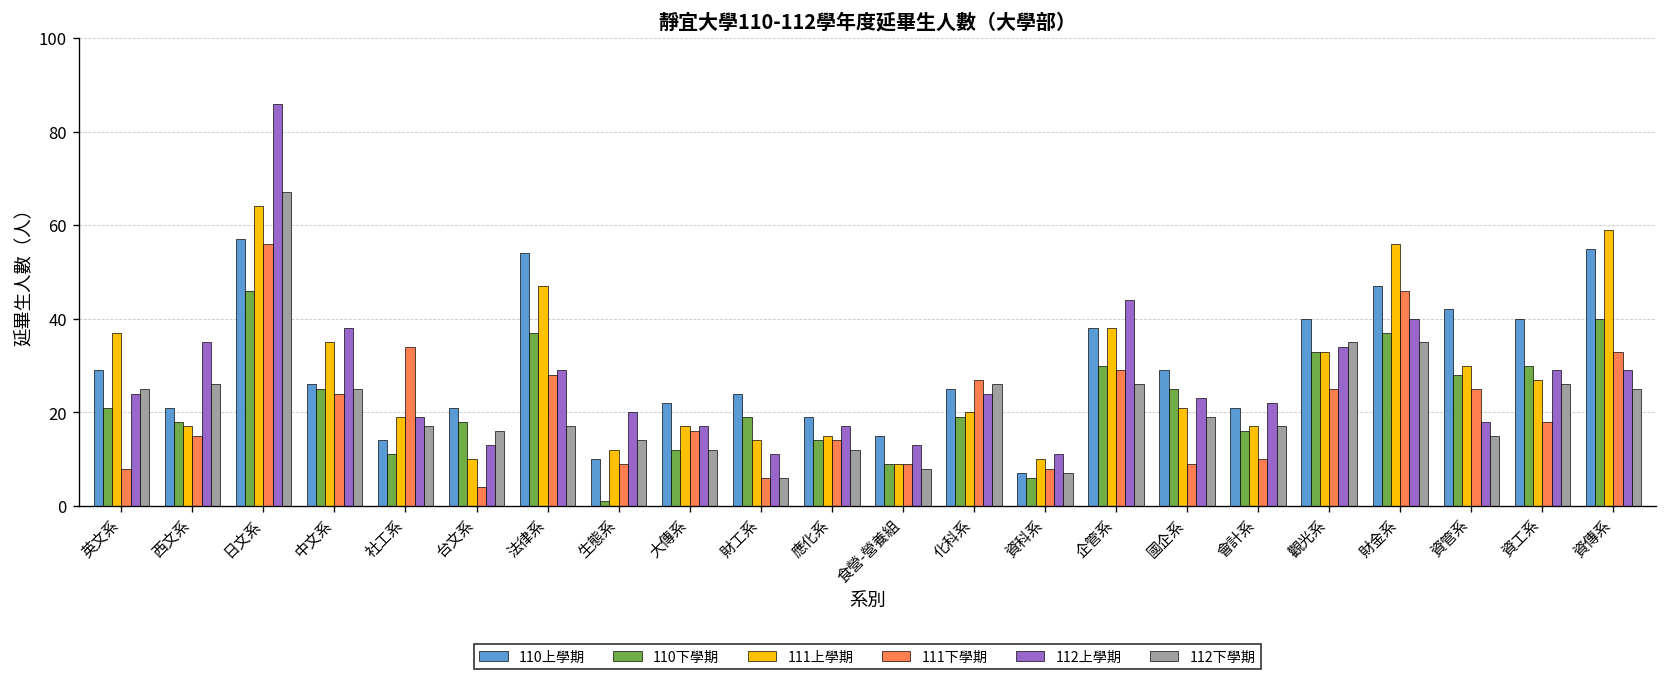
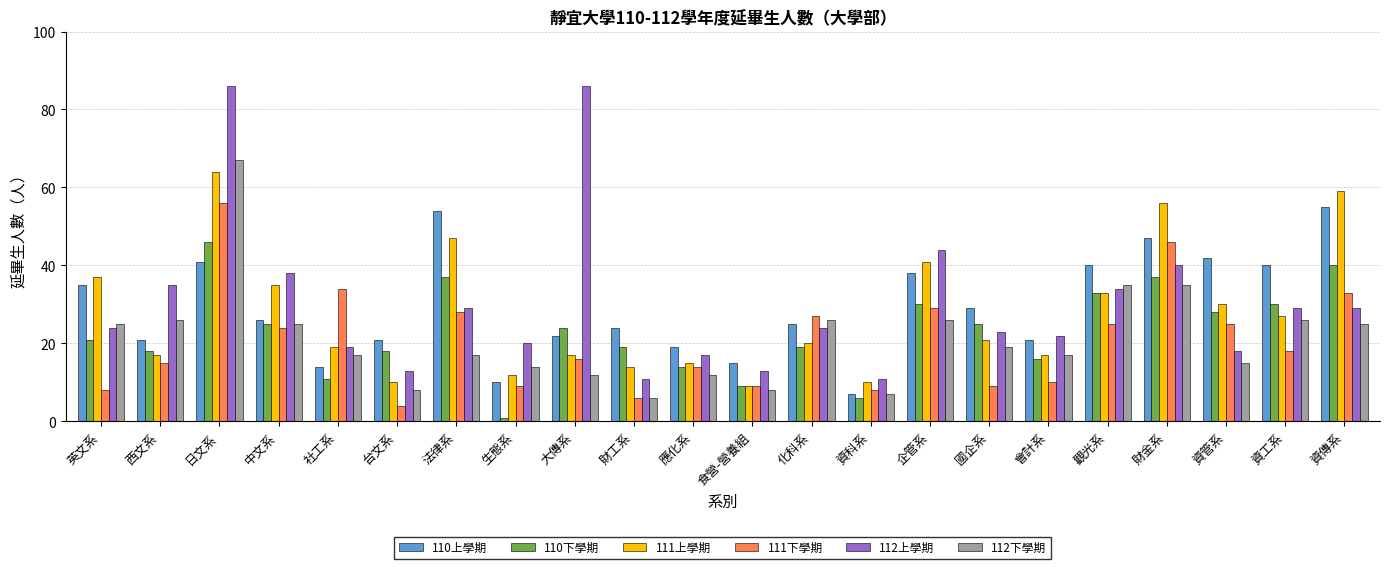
  {
    "110上學期": {
-     "英文系": 29,
+     "英文系": 35,
      "西文系": 21,
-     "日文系": 57,
+     "日文系": 41,
      "中文系": 26,
      "社工系": 14,
      "台文系": 21,
      "法律系": 54,
      "生態系": 10,
      "大傳系": 22,
      "財工系": 24,
      "應化系": 19,
      "食營-營養組": 15,
      "化科系": 25,
      "資科系": 7,
      "企管系": 38,
      "國企系": 29,
      "會計系": 21,
      "觀光系": 40,
      "財金系": 47,
      "資管系": 42,
      "資工系": 40,
      "資傳系": 55
    },
    "110下學期": {
      "英文系": 21,
      "西文系": 18,
      "日文系": 46,
      "中文系": 25,
      "社工系": 11,
      "台文系": 18,
      "法律系": 37,
      "生態系": 1,
-     "大傳系": 12,
+     "大傳系": 24,
      "財工系": 19,
      "應化系": 14,
      "食營-營養組": 9,
      "化科系": 19,
      "資科系": 6,
      "企管系": 30,
      "國企系": 25,
      "會計系": 16,
      "觀光系": 33,
      "財金系": 37,
      "資管系": 28,
      "資工系": 30,
      "資傳系": 40
    },
    "111上學期": {
      "英文系": 37,
      "西文系": 17,
      "日文系": 64,
      "中文系": 35,
      "社工系": 19,
      "台文系": 10,
      "法律系": 47,
      "生態系": 12,
      "大傳系": 17,
      "財工系": 14,
      "應化系": 15,
      "食營-營養組": 9,
      "化科系": 20,
      "資科系": 10,
-     "企管系": 38,
+     "企管系": 41,
      "國企系": 21,
      "會計系": 17,
      "觀光系": 33,
      "財金系": 56,
      "資管系": 30,
      "資工系": 27,
      "資傳系": 59
    },
    "111下學期": {
      "英文系": 8,
      "西文系": 15,
      "日文系": 56,
      "中文系": 24,
      "社工系": 34,
      "台文系": 4,
      "法律系": 28,
      "生態系": 9,
      "大傳系": 16,
      "財工系": 6,
      "應化系": 14,
      "食營-營養組": 9,
      "化科系": 27,
      "資科系": 8,
      "企管系": 29,
      "國企系": 9,
      "會計系": 10,
      "觀光系": 25,
      "財金系": 46,
      "資管系": 25,
      "資工系": 18,
      "資傳系": 33
    },
    "112上學期": {
      "英文系": 24,
      "西文系": 35,
      "日文系": 86,
      "中文系": 38,
      "社工系": 19,
      "台文系": 13,
      "法律系": 29,
      "生態系": 20,
-     "大傳系": 17,
+     "大傳系": 86,
      "財工系": 11,
      "應化系": 17,
      "食營-營養組": 13,
      "化科系": 24,
      "資科系": 11,
      "企管系": 44,
      "國企系": 23,
      "會計系": 22,
      "觀光系": 34,
      "財金系": 40,
      "資管系": 18,
      "資工系": 29,
      "資傳系": 29
    },
    "112下學期": {
      "英文系": 25,
      "西文系": 26,
      "日文系": 67,
      "中文系": 25,
      "社工系": 17,
-     "台文系": 16,
+     "台文系": 8,
      "法律系": 17,
      "生態系": 14,
      "大傳系": 12,
      "財工系": 6,
      "應化系": 12,
      "食營-營養組": 8,
      "化科系": 26,
      "資科系": 7,
      "企管系": 26,
      "國企系": 19,
      "會計系": 17,
      "觀光系": 35,
      "財金系": 35,
      "資管系": 15,
      "資工系": 26,
      "資傳系": 25
    }
  }
